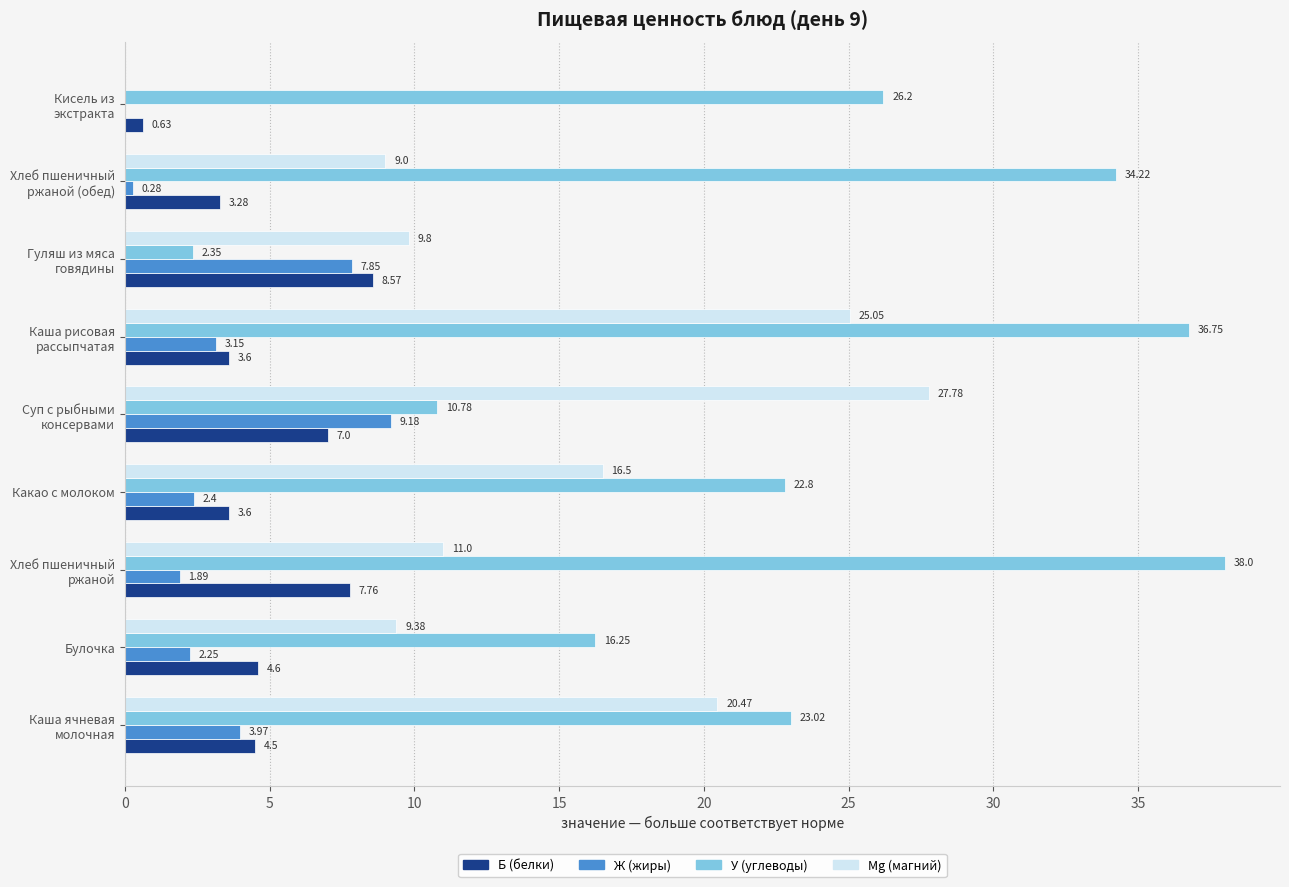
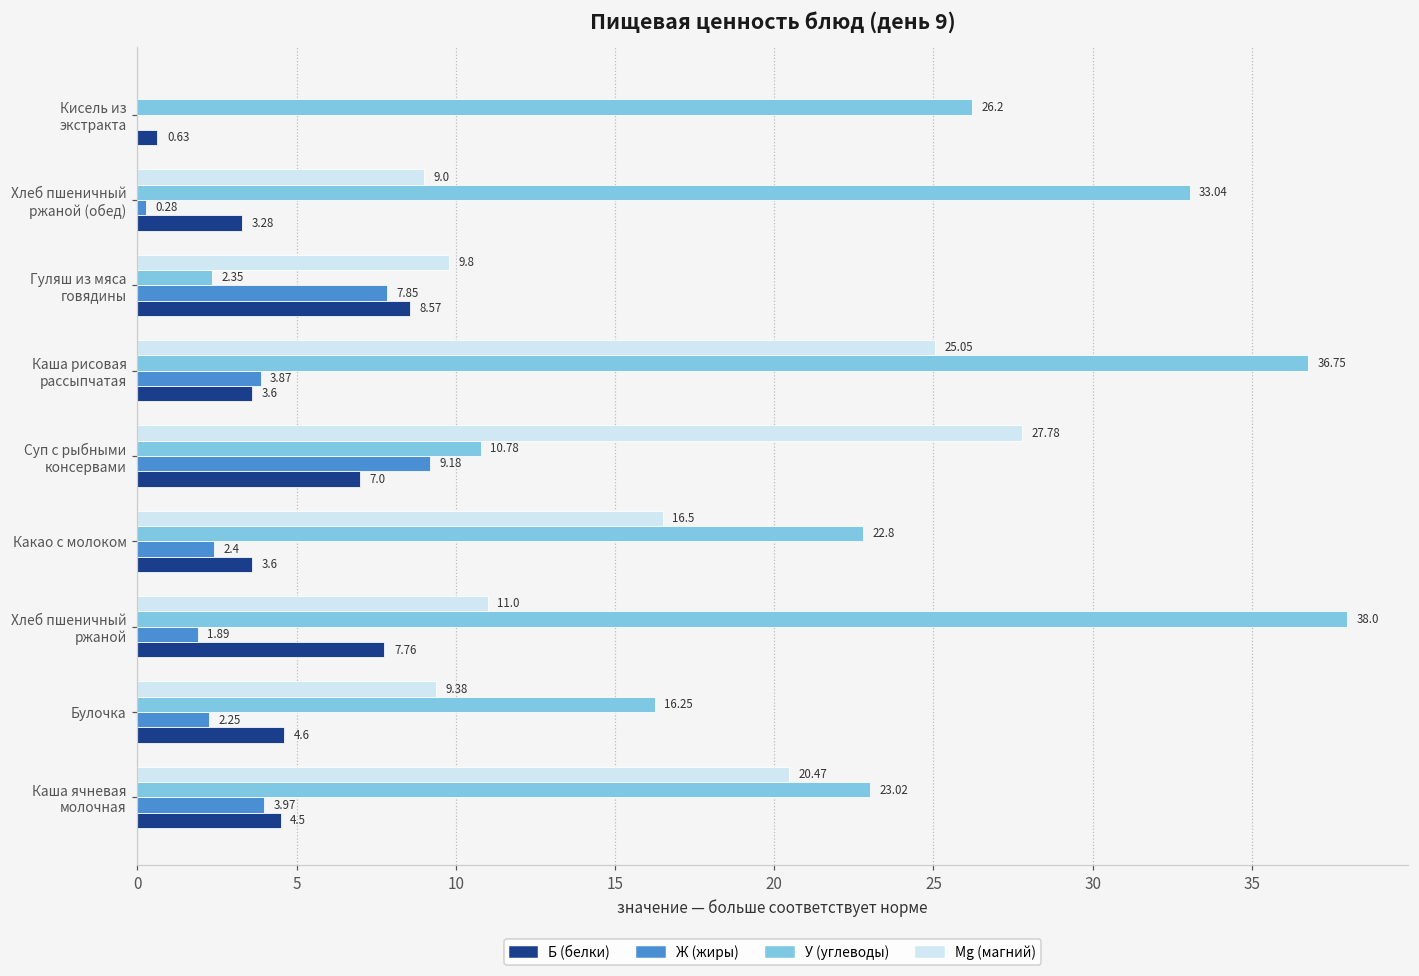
  {
    "Б (белки)": {
      "Кисель из экстракта": 0.63,
      "Хлеб пшеничный ржаной (обед)": 3.28,
      "Гуляш из мяса говядины": 8.57,
      "Каша рисовая рассыпчатая": 3.6,
      "Суп с рыбными консервами": 7.0,
      "Какао с молоком": 3.6,
      "Хлеб пшеничный ржаной": 7.76,
      "Булочка": 4.6,
      "Каша ячневая молочная": 4.5
    },
    "Ж (жиры)": {
      "Хлеб пшеничный ржаной (обед)": 0.28,
      "Гуляш из мяса говядины": 7.85,
-     "Каша рисовая рассыпчатая": 3.15,
+     "Каша рисовая рассыпчатая": 3.87,
      "Суп с рыбными консервами": 9.18,
      "Какао с молоком": 2.4,
      "Хлеб пшеничный ржаной": 1.89,
      "Булочка": 2.25,
      "Каша ячневая молочная": 3.97
    },
    "У (углеводы)": {
      "Кисель из экстракта": 26.2,
-     "Хлеб пшеничный ржаной (обед)": 34.22,
+     "Хлеб пшеничный ржаной (обед)": 33.04,
      "Гуляш из мяса говядины": 2.35,
      "Каша рисовая рассыпчатая": 36.75,
      "Суп с рыбными консервами": 10.78,
      "Какао с молоком": 22.8,
      "Хлеб пшеничный ржаной": 38.0,
      "Булочка": 16.25,
      "Каша ячневая молочная": 23.02
    },
    "Mg (магний)": {
      "Хлеб пшеничный ржаной (обед)": 9.0,
      "Гуляш из мяса говядины": 9.8,
      "Каша рисовая рассыпчатая": 25.05,
      "Суп с рыбными консервами": 27.78,
      "Какао с молоком": 16.5,
      "Хлеб пшеничный ржаной": 11.0,
      "Булочка": 9.38,
      "Каша ячневая молочная": 20.47
    }
  }
